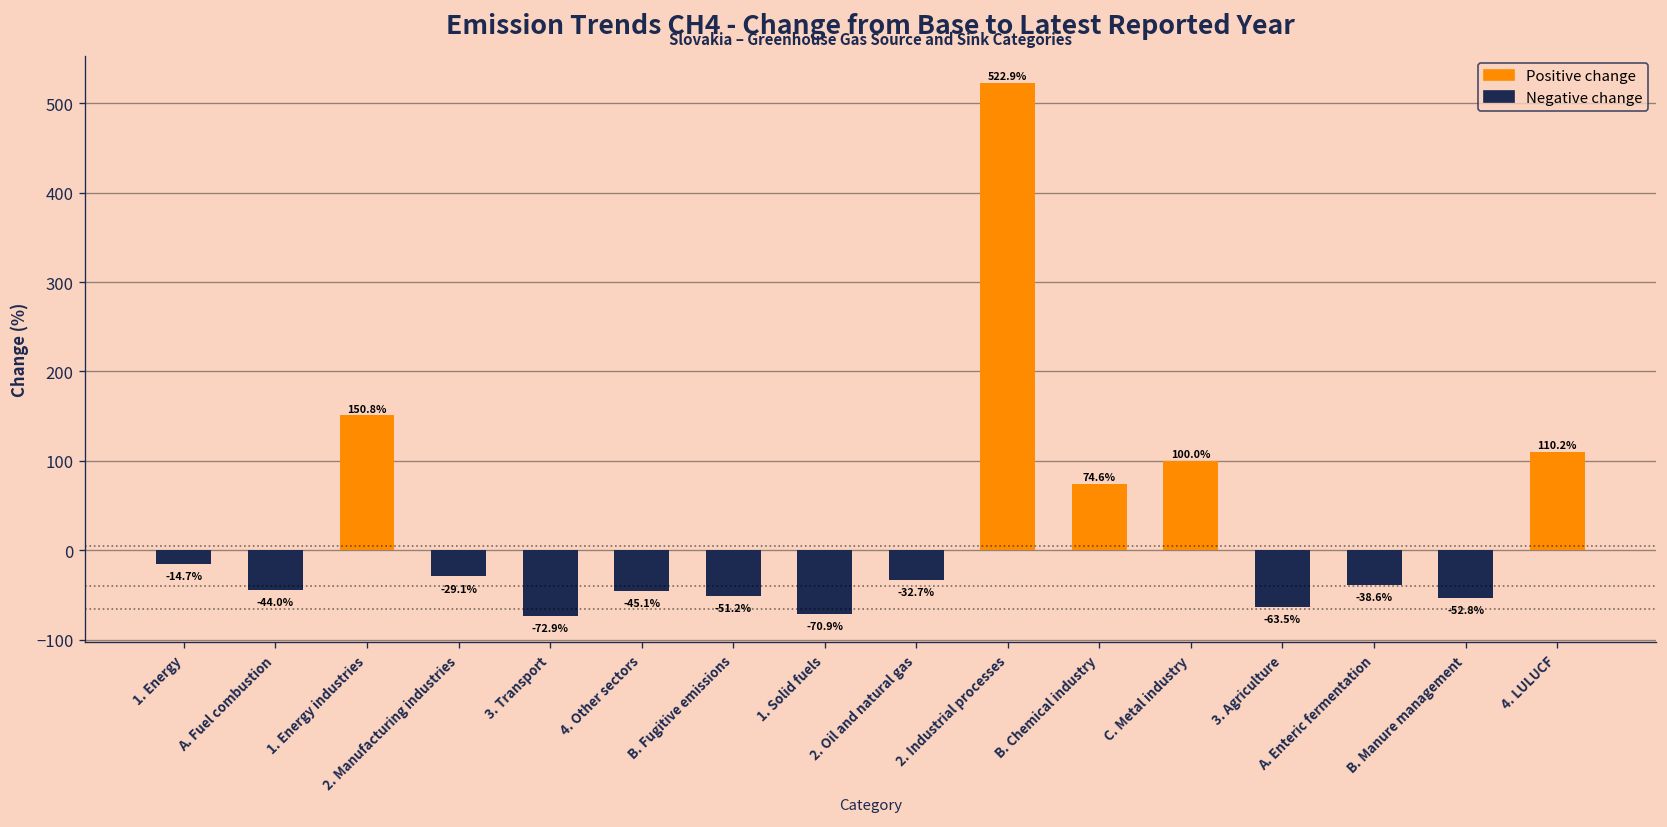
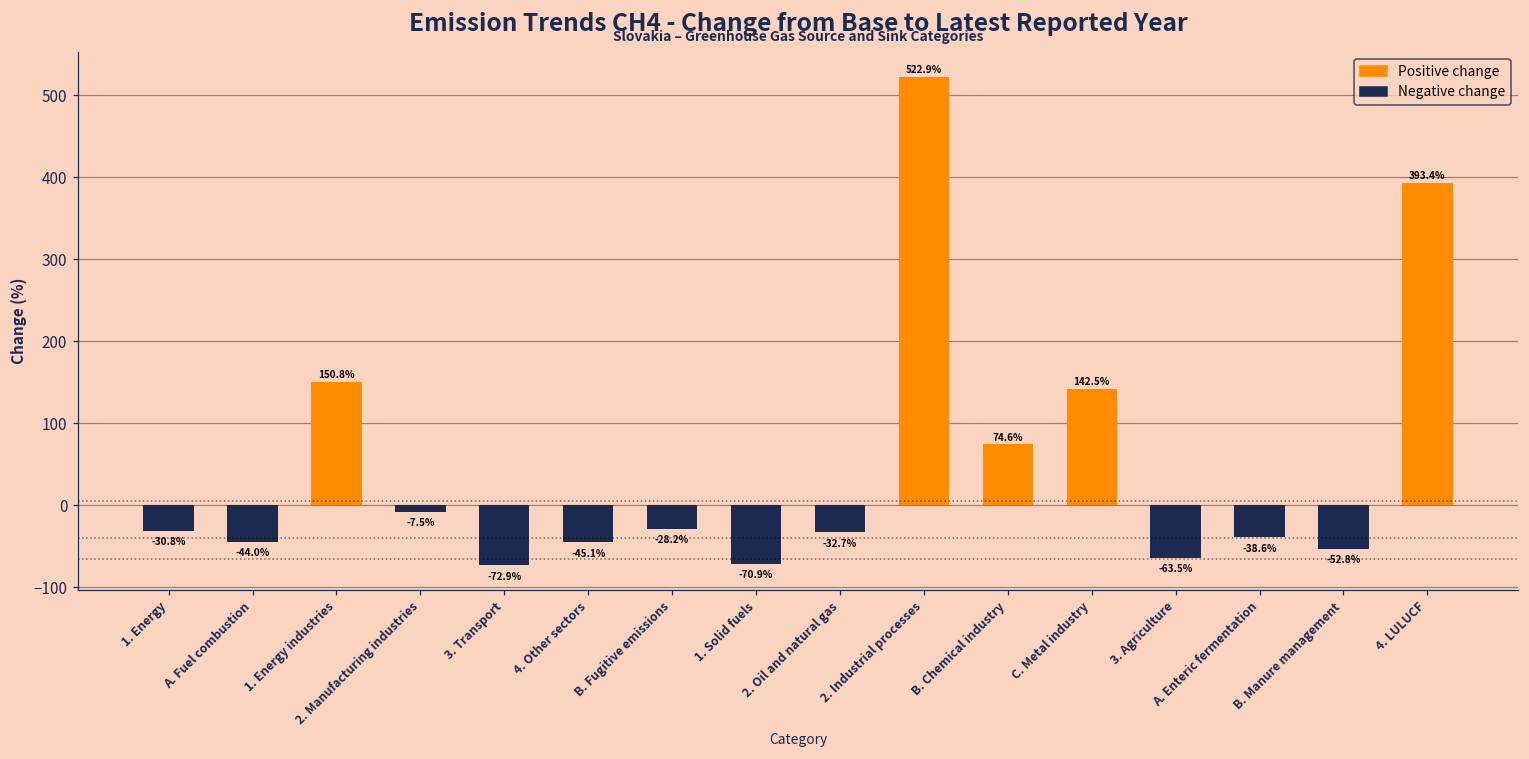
  {
-   "1. Energy": "-14.7%",
+   "1. Energy": "-30.8%",
    "A. Fuel combustion": "-44.0%",
    "1. Energy industries": "150.8%",
-   "2. Manufacturing industries": "-29.1%",
+   "2. Manufacturing industries": "-7.5%",
    "3. Transport": "-72.9%",
    "4. Other sectors": "-45.1%",
-   "B. Fugitive emissions": "-51.2%",
+   "B. Fugitive emissions": "-28.2%",
    "1. Solid fuels": "-70.9%",
    "2. Oil and natural gas": "-32.7%",
    "2. Industrial processes": "522.9%",
    "B. Chemical industry": "74.6%",
-   "C. Metal industry": "100.0%",
+   "C. Metal industry": "142.5%",
    "3. Agriculture": "-63.5%",
    "A. Enteric fermentation": "-38.6%",
    "B. Manure management": "-52.8%",
-   "4. LULUCF": "110.2%"
+   "4. LULUCF": "393.4%"
  }
